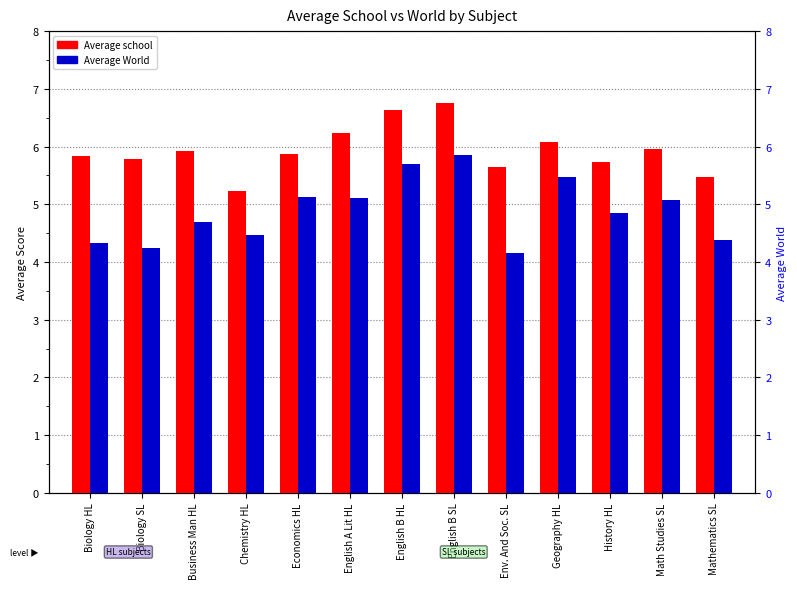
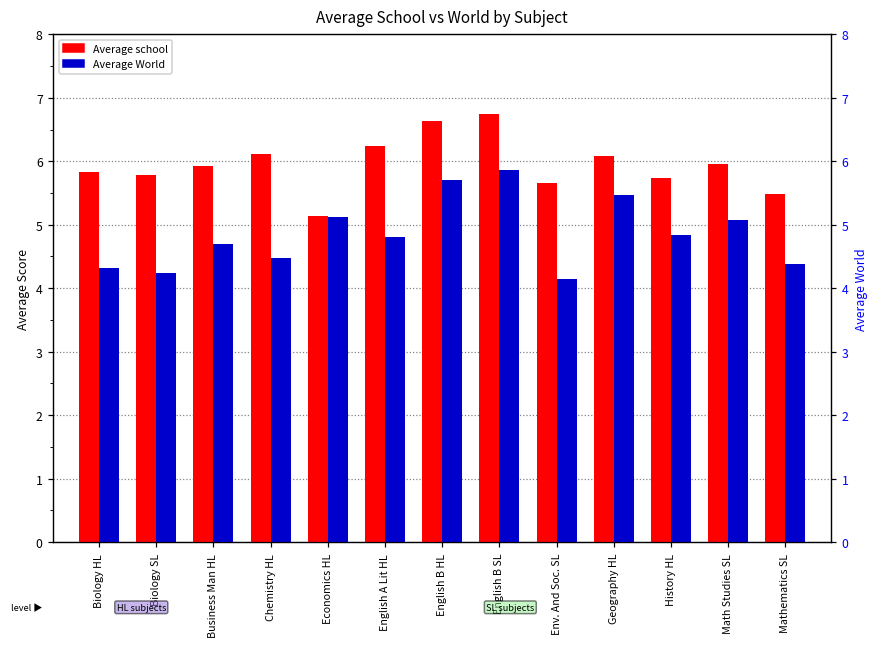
  {
    "Average school": {
      "Biology HL": 5.8,
      "Biology SL": 5.8,
      "Business Man HL": 5.9,
-     "Chemistry HL": 5.2,
-     "Economics HL": 5.9,
+     "Chemistry HL": 6.1,
+     "Economics HL": 5.1,
      "English A Lit HL": 6.2,
      "English B HL": 6.6,
      "English B SL": 6.8,
      "Env. And Soc. SL": 5.7,
      "Geography HL": 6.1,
      "History HL": 5.7,
      "Math Studies SL": 6.0,
      "Mathematics SL": 5.5
    },
    "Average World": {
      "Biology HL": 4.3,
      "Biology SL": 4.2,
      "Business Man HL": 4.7,
      "Chemistry HL": 4.5,
      "Economics HL": 5.1,
-     "English A Lit HL": 5.1,
+     "English A Lit HL": 4.8,
      "English B HL": 5.7,
      "English B SL": 5.9,
      "Env. And Soc. SL": 4.2,
      "Geography HL": 5.5,
      "History HL": 4.8,
      "Math Studies SL": 5.1,
      "Mathematics SL": 4.4
    }
  }
